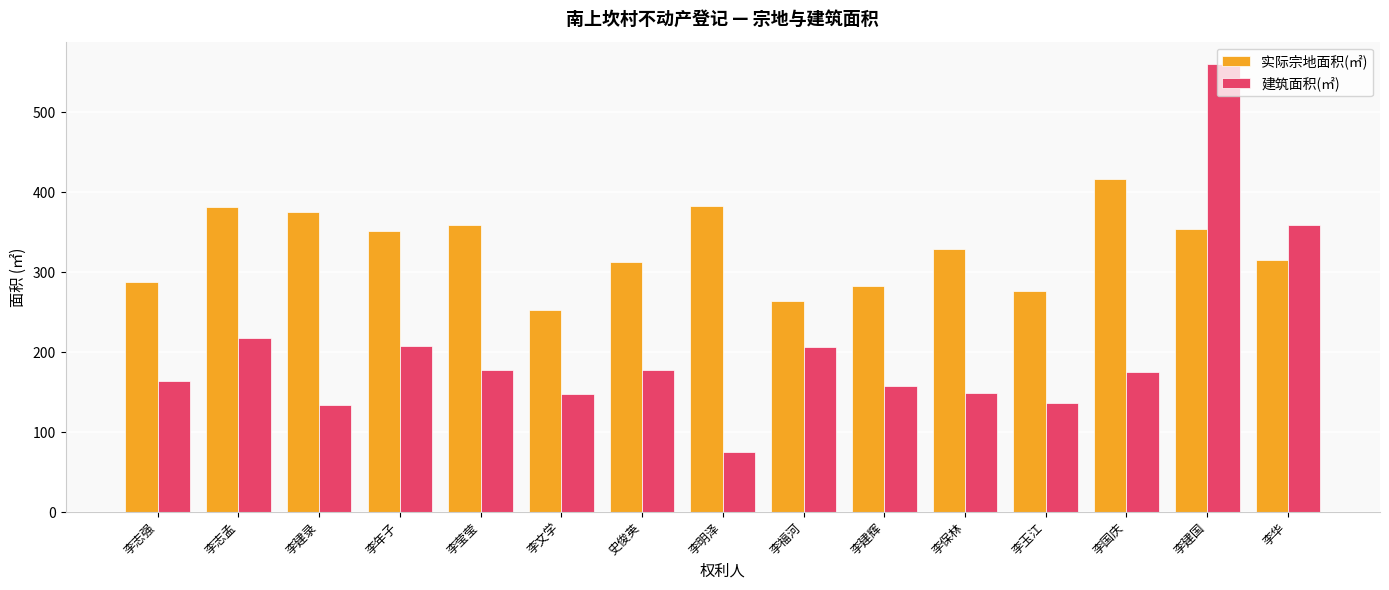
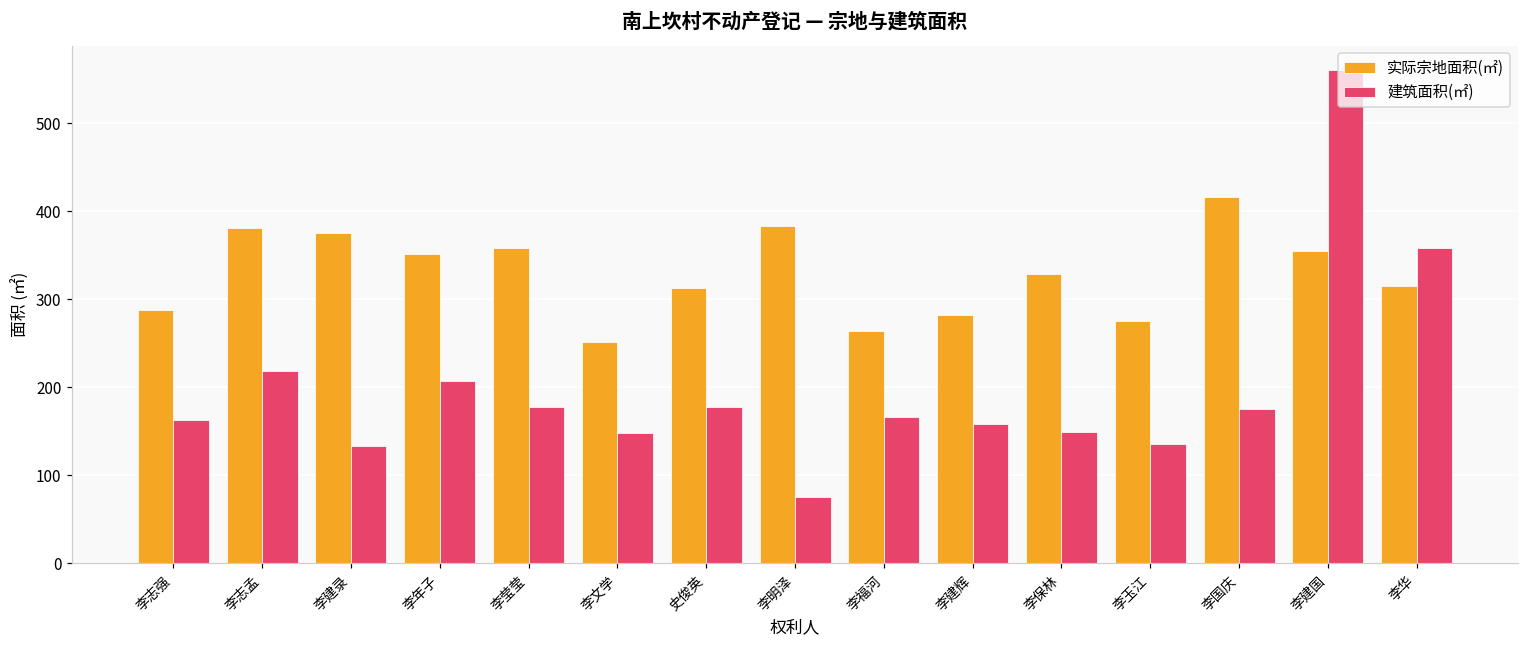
  {
    "实际宗地面积(㎡)": {
      "李志强": 290,
      "李志孟": 380,
      "李建录": 380,
      "李年子": 350,
      "李莹莹": 360,
      "李文学": 250,
      "史俊英": 310,
      "李明泽": 380,
      "李福河": 260,
      "李建辉": 280,
      "李保林": 330,
      "李玉江": 280,
      "李国庆": 420,
      "李建国": 350,
      "李华": 310
    },
    "建筑面积(㎡)": {
      "李志强": 160,
      "李志孟": 220,
      "李建录": 130,
      "李年子": 210,
      "李莹莹": 180,
      "李文学": 150,
      "史俊英": 180,
      "李明泽": 80,
-     "李福河": 210,
+     "李福河": 170,
      "李建辉": 160,
      "李保林": 150,
      "李玉江": 140,
      "李国庆": 180,
      "李华": 360
    }
  }
